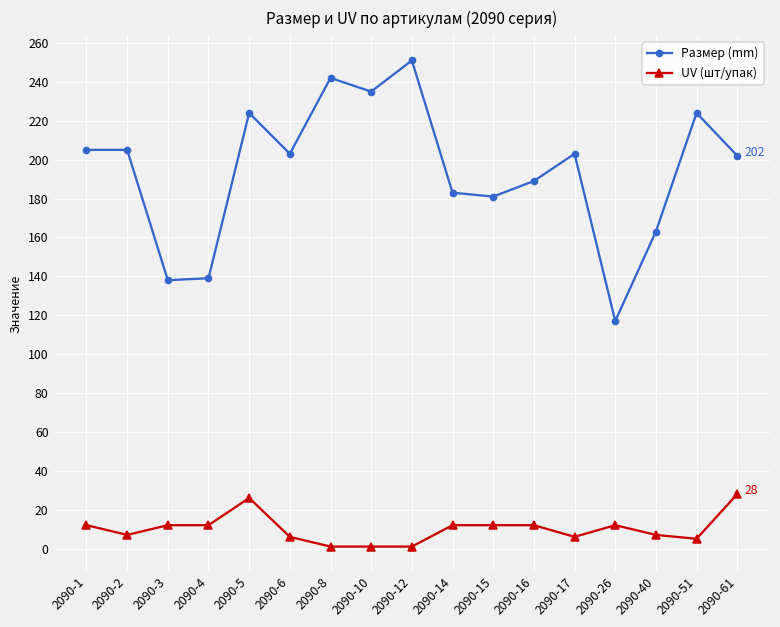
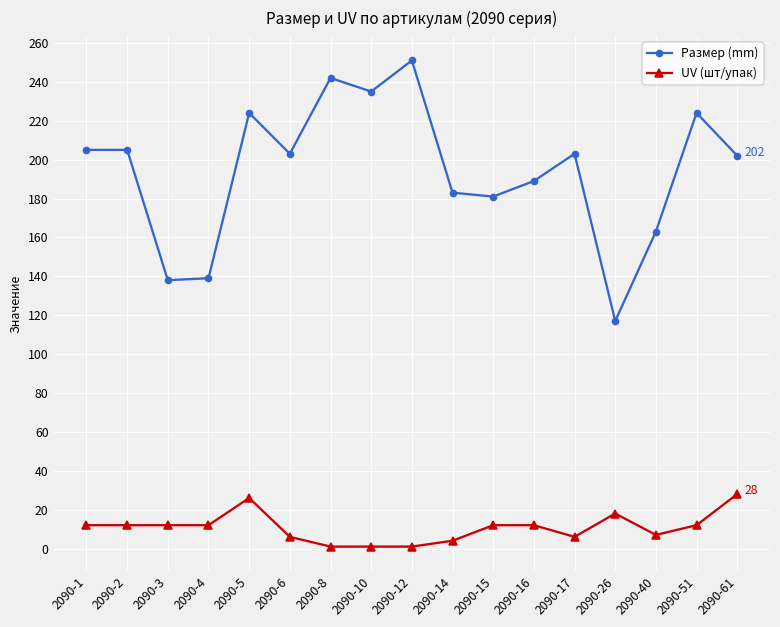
  {
    "Размер (mm)": {
      "2090-61": 202
    },
    "UV (шт/упак)": {
      "2090-1": 12,
-     "2090-2": 7,
+     "2090-2": 12,
      "2090-3": 12,
      "2090-4": 12,
      "2090-5": 26,
      "2090-6": 6,
      "2090-8": 1,
      "2090-10": 1,
      "2090-12": 1,
-     "2090-14": 12,
+     "2090-14": 4,
      "2090-15": 12,
      "2090-16": 12,
      "2090-17": 6,
-     "2090-26": 12,
+     "2090-26": 18,
      "2090-40": 7,
-     "2090-51": 5
+     "2090-51": 12
    }
  }
